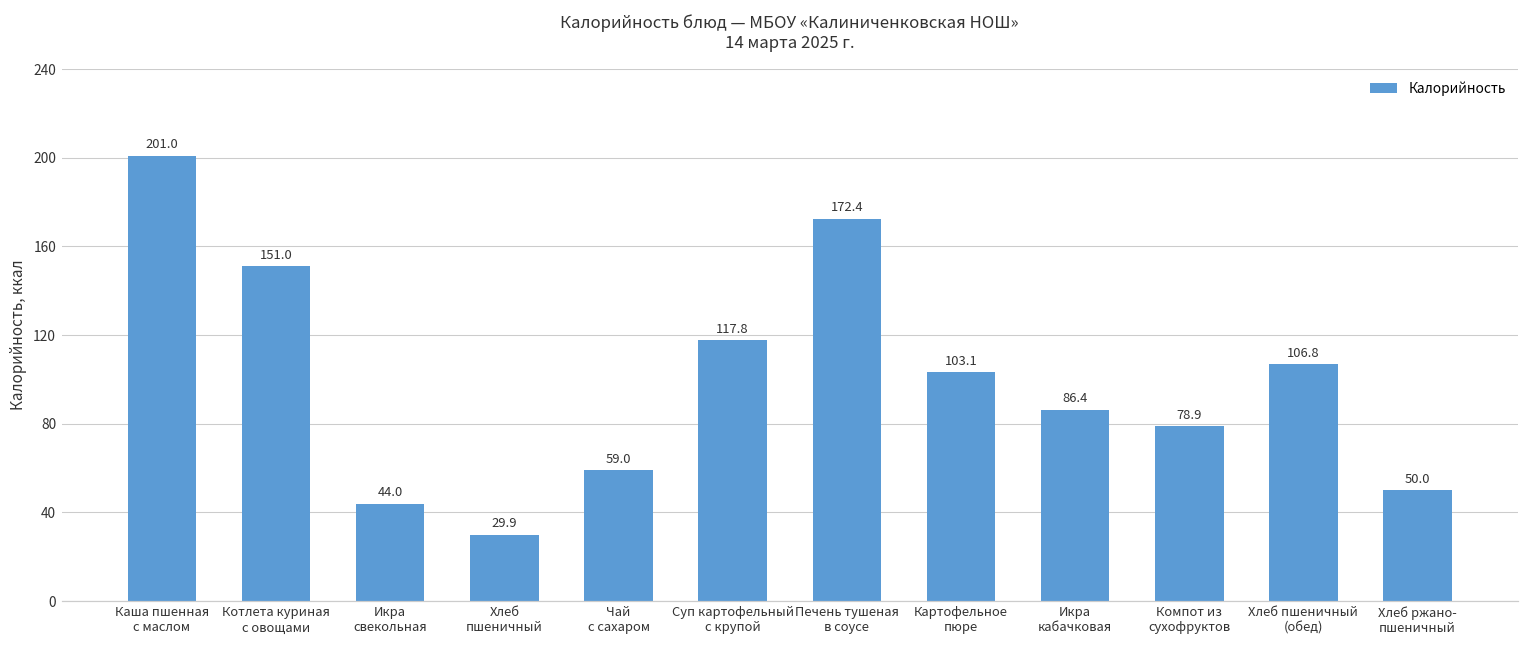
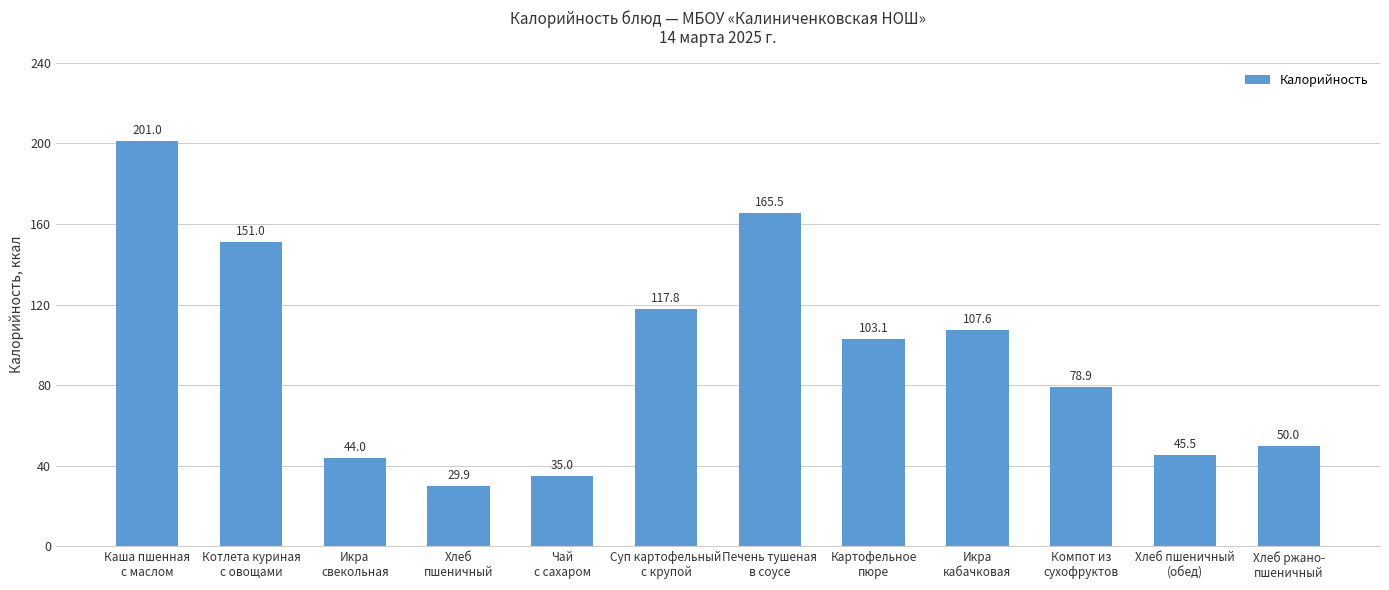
  {
    "Каша пшенная с маслом": 201.0,
    "Котлета куриная с овощами": 151.0,
    "Икра свекольная": 44.0,
    "Хлеб пшеничный": 29.9,
-   "Чай с сахаром": 59.0,
+   "Чай с сахаром": 35.0,
    "Суп картофельный с крупой": 117.8,
-   "Печень тушеная в соусе": 172.4,
+   "Печень тушеная в соусе": 165.5,
    "Картофельное пюре": 103.1,
-   "Икра кабачковая": 86.4,
+   "Икра кабачковая": 107.6,
    "Компот из сухофруктов": 78.9,
-   "Хлеб пшеничный (обед)": 106.8,
+   "Хлеб пшеничный (обед)": 45.5,
    "Хлеб ржано- пшеничный": 50.0
  }
